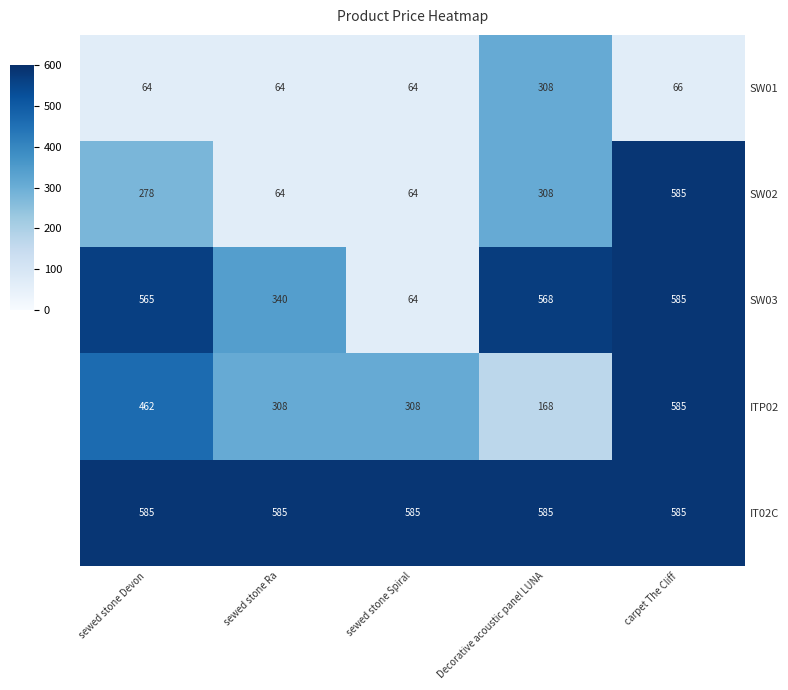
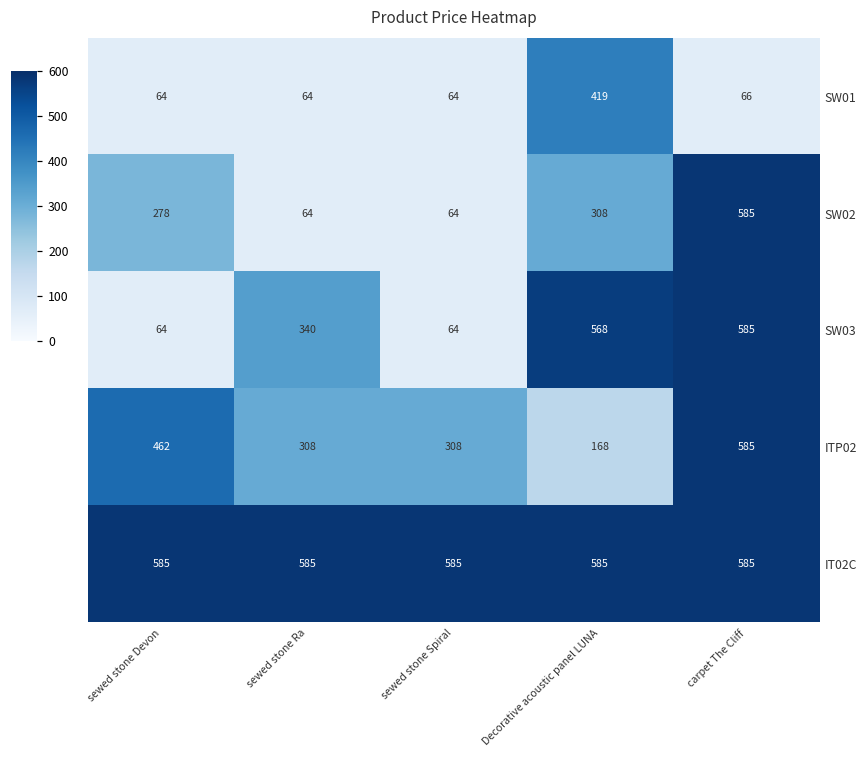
  {
    "SW01": {
      "sewed stone Devon": 64,
      "sewed stone Ra": 64,
      "sewed stone Spiral": 64,
-     "Decorative acoustic panel LUNA": 308,
+     "Decorative acoustic panel LUNA": 419,
      "carpet The Cliff": 66
    },
    "SW02": {
      "sewed stone Devon": 278,
      "sewed stone Ra": 64,
      "sewed stone Spiral": 64,
      "Decorative acoustic panel LUNA": 308,
      "carpet The Cliff": 585
    },
    "SW03": {
-     "sewed stone Devon": 565,
+     "sewed stone Devon": 64,
      "sewed stone Ra": 340,
      "sewed stone Spiral": 64,
      "Decorative acoustic panel LUNA": 568,
      "carpet The Cliff": 585
    },
    "ITP02": {
      "sewed stone Devon": 462,
      "sewed stone Ra": 308,
      "sewed stone Spiral": 308,
      "Decorative acoustic panel LUNA": 168,
      "carpet The Cliff": 585
    },
    "IT02C": {
      "sewed stone Devon": 585,
      "sewed stone Ra": 585,
      "sewed stone Spiral": 585,
      "Decorative acoustic panel LUNA": 585,
      "carpet The Cliff": 585
    }
  }
